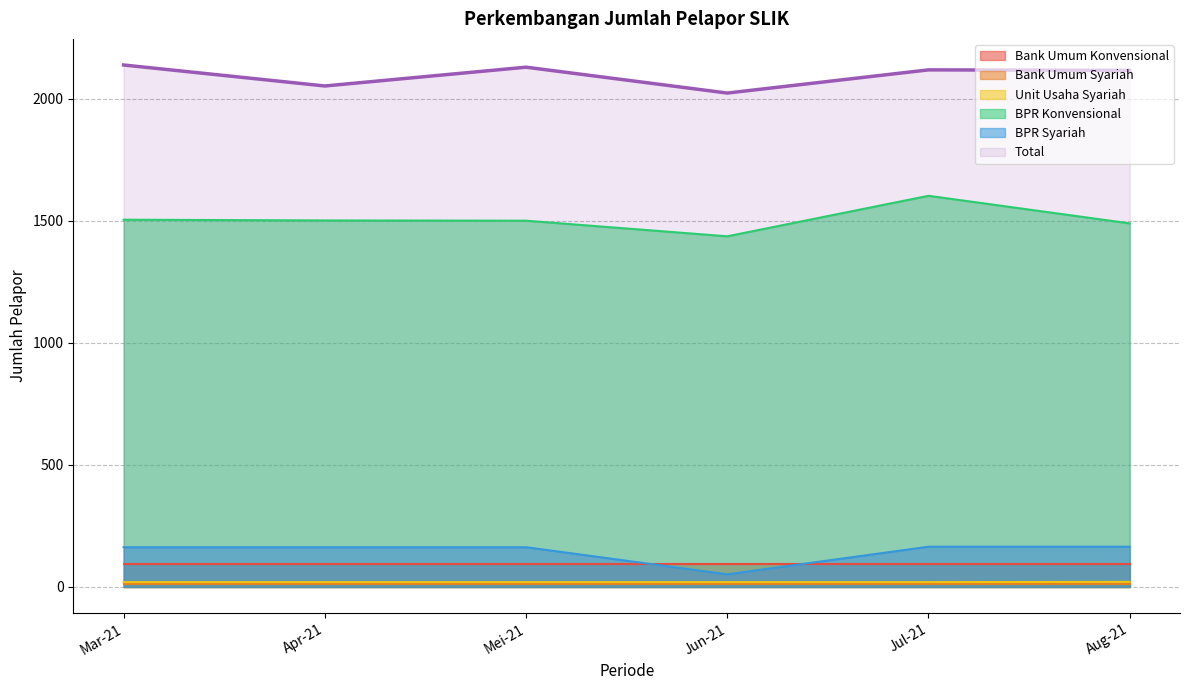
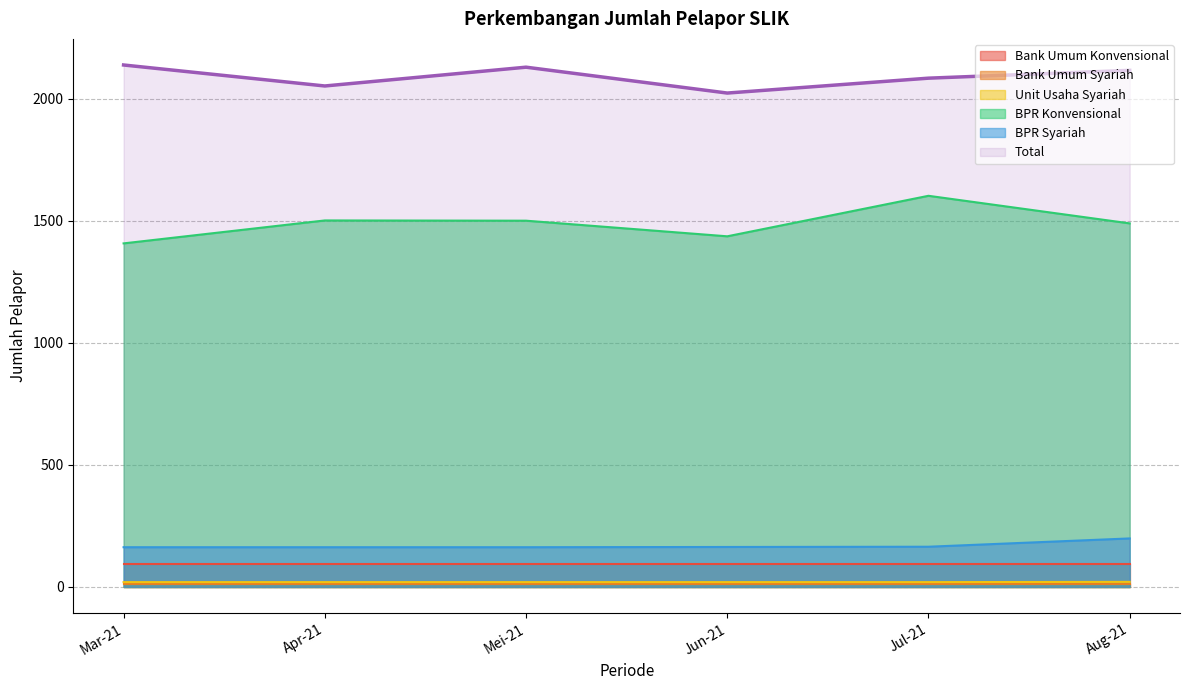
  {
    "BPR Konvensional": {
-     "Mar-21": 1510,
+     "Mar-21": 1410,
      "Apr-21": 1500,
      "Mei-21": 1500,
      "Jun-21": 1440,
      "Jul-21": 1600,
      "Aug-21": 1490
    },
    "BPR Syariah": {
      "Mar-21": 160,
      "Apr-21": 160,
      "Mei-21": 160,
-     "Jun-21": 50,
+     "Jun-21": 160,
      "Jul-21": 170,
-     "Aug-21": 170
+     "Aug-21": 200
    },
    "Total": {
      "Mar-21": 2140,
      "Apr-21": 2050,
      "Mei-21": 2130,
      "Jun-21": 2020,
-     "Jul-21": 2120
+     "Jul-21": 2090
    }
  }
